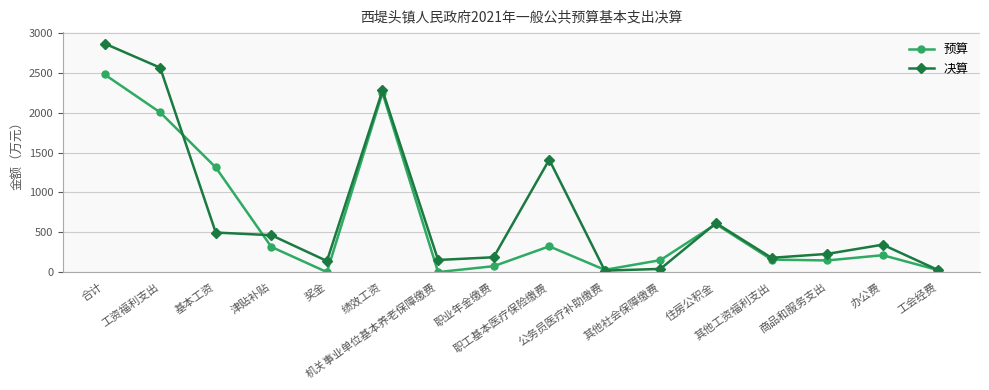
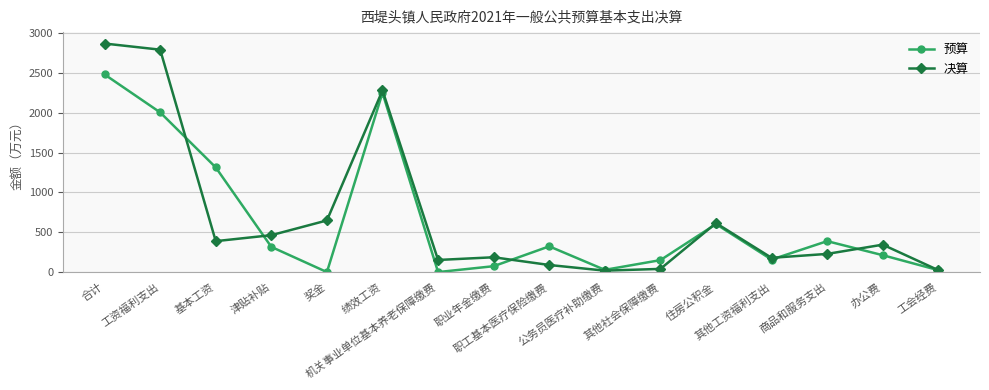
  {
    "预算": {
      "合计": 2500,
      "工资福利支出": 2000,
      "基本工资": 1300,
      "津贴补贴": 300,
      "奖金": 0,
      "机关事业单位基本养老保障缴费": 0,
      "职业年金缴费": 100,
      "职工基本医疗保险缴费": 300,
      "其他社会保障缴费": 200,
-     "商品和服务支出": 100,
+     "商品和服务支出": 400,
      "办公费": 200
    },
    "决算": {
      "合计": 2900,
-     "工资福利支出": 2600,
-     "基本工资": 500,
+     "工资福利支出": 2800,
+     "基本工资": 400,
      "津贴补贴": 500,
-     "奖金": 100,
+     "奖金": 600,
      "机关事业单位基本养老保障缴费": 200,
      "职业年金缴费": 200,
-     "职工基本医疗保险缴费": 1400,
+     "职工基本医疗保险缴费": 100,
      "其他社会保障缴费": 0,
      "商品和服务支出": 200,
      "办公费": 300
    }
  }
